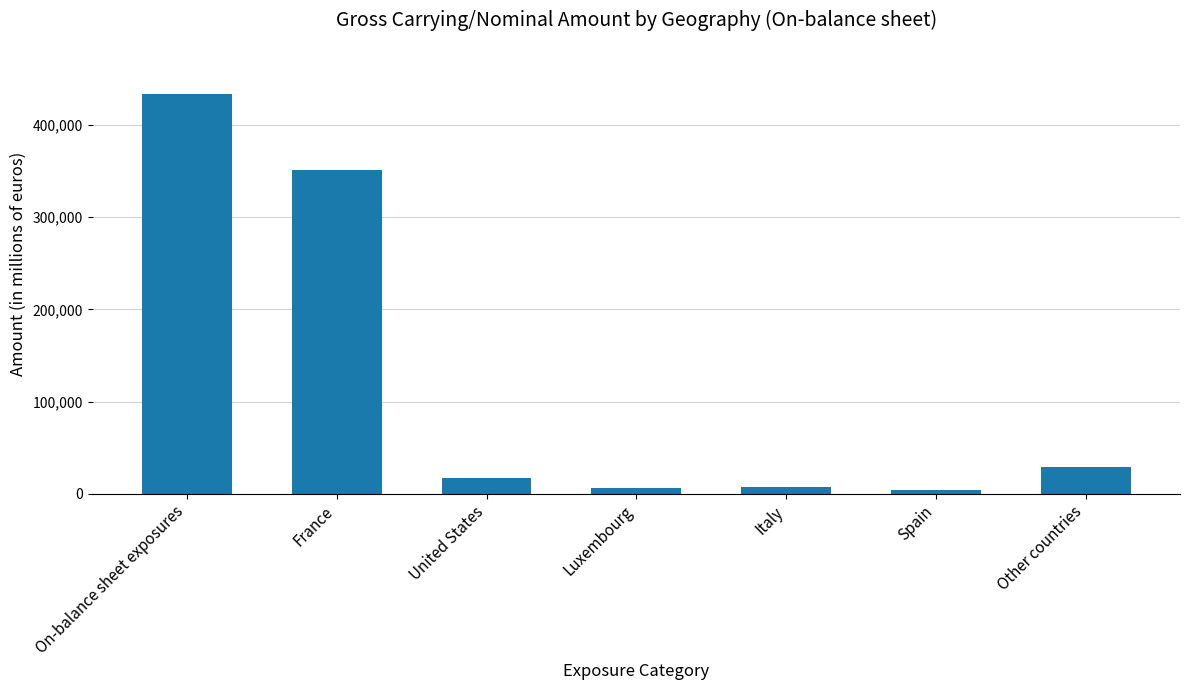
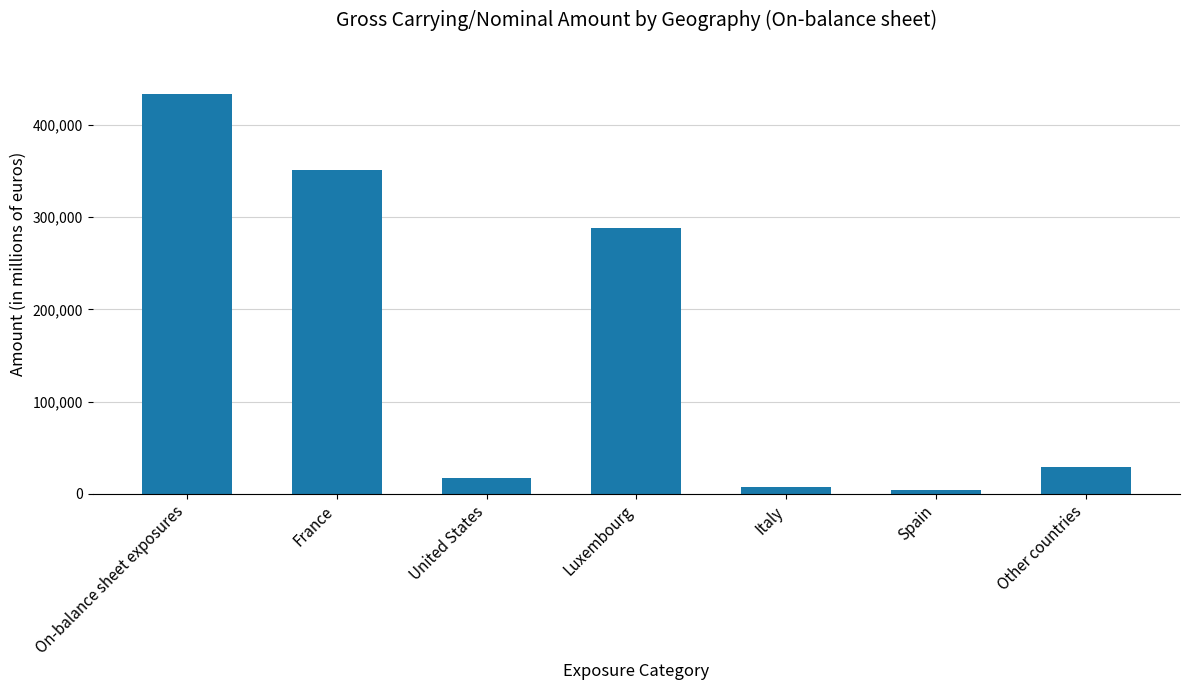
  {
    "On-balance sheet exposures": "430,000",
    "France": "350,000",
    "United States": "20,000",
-   "Luxembourg": "10,000",
+   "Luxembourg": "290,000",
    "Italy": "10,000",
    "Spain": "0",
    "Other countries": "30,000"
  }
